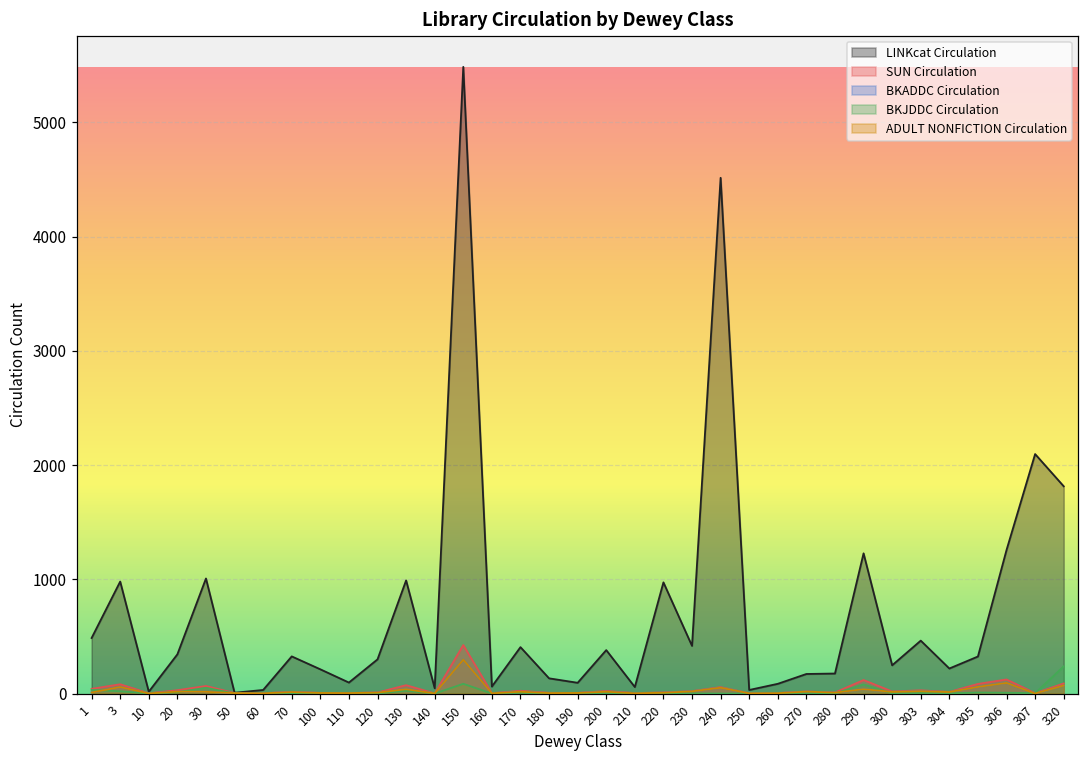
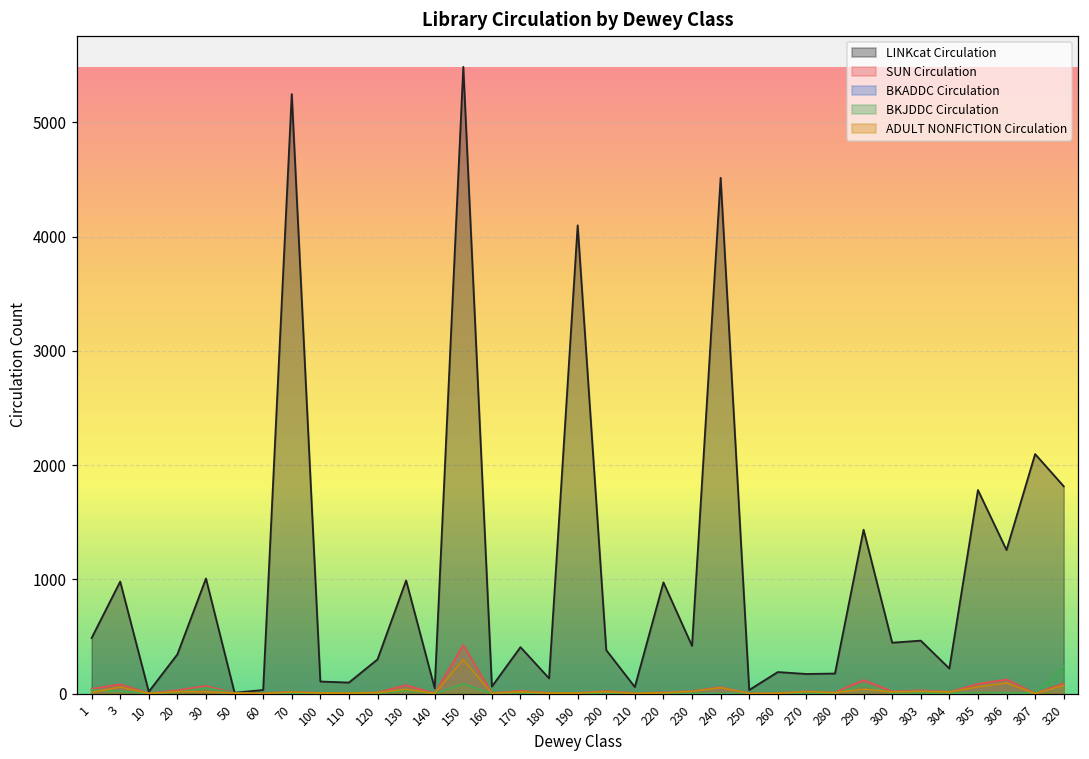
  {
    "LINKcat Circulation": {
      "1": 490,
      "3": 980,
      "20": 340,
      "30": 1010,
      "60": 30,
-     "70": 330,
-     "100": 210,
+     "70": 5250,
+     "100": 110,
      "110": 100,
      "120": 300,
      "130": 990,
      "140": 50,
      "150": 5490,
      "160": 60,
      "170": 410,
      "180": 130,
-     "190": 90,
+     "190": 4100,
      "200": 380,
      "210": 60,
      "220": 970,
      "230": 420,
      "240": 4510,
      "250": 30,
-     "260": 90,
+     "260": 190,
      "270": 170,
      "280": 180,
-     "290": 1230,
-     "300": 250,
+     "290": 1430,
+     "300": 450,
      "303": 460,
      "304": 220,
-     "305": 320,
+     "305": 1780,
      "306": 1260,
      "307": 2100,
      "320": 1810
    },
    "BKJDDC Circulation": {
      "3": 20,
      "150": 90,
      "240": 0,
      "290": 80,
      "305": 10,
      "306": 10,
      "320": 240
    }
  }
